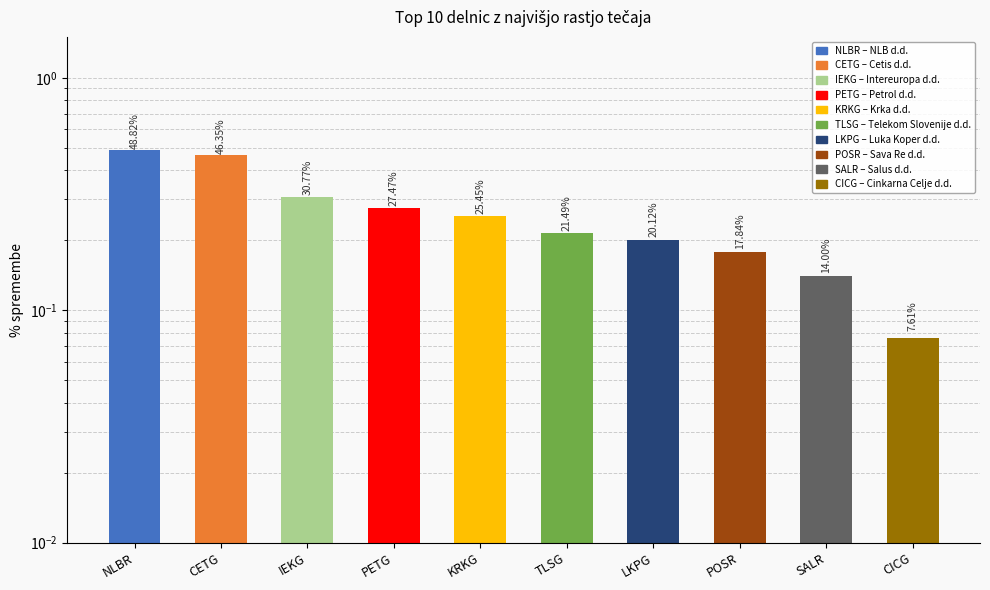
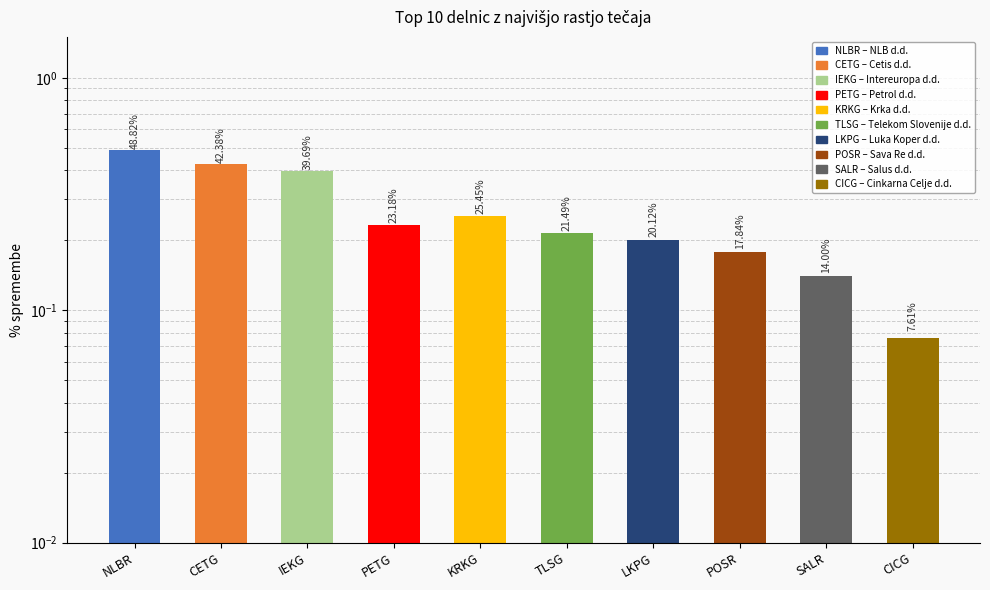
  {
    "NLBR": "48.82%",
-   "CETG": "46.35%",
-   "IEKG": "30.77%",
-   "PETG": "27.47%",
+   "CETG": "42.38%",
+   "IEKG": "39.69%",
+   "PETG": "23.18%",
    "KRKG": "25.45%",
    "TLSG": "21.49%",
    "LKPG": "20.12%",
    "POSR": "17.84%",
    "SALR": "14.00%",
    "CICG": "7.61%"
  }
